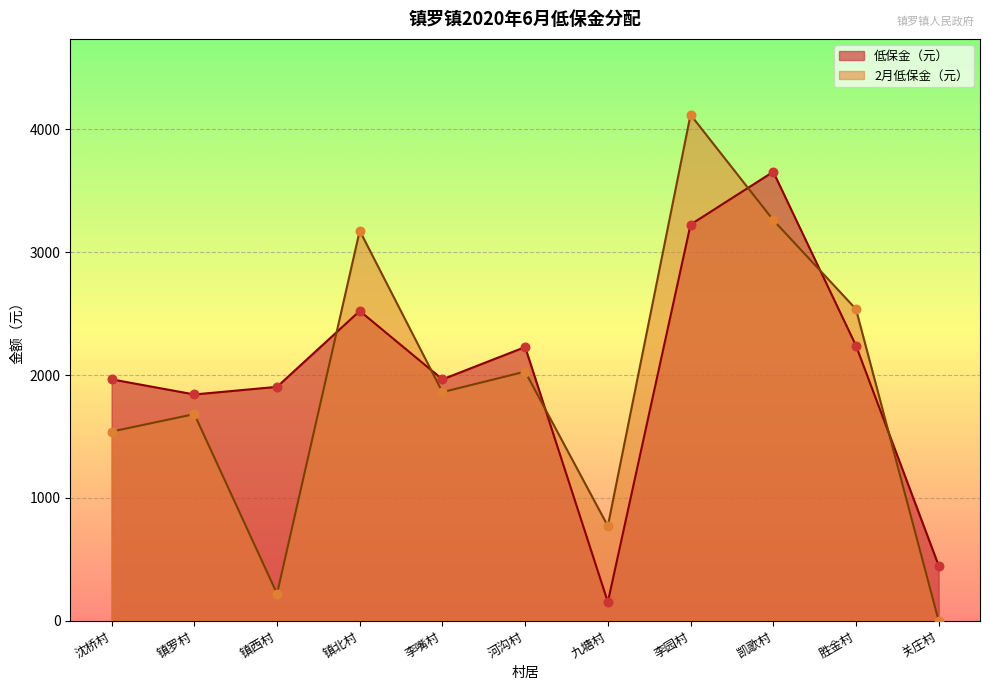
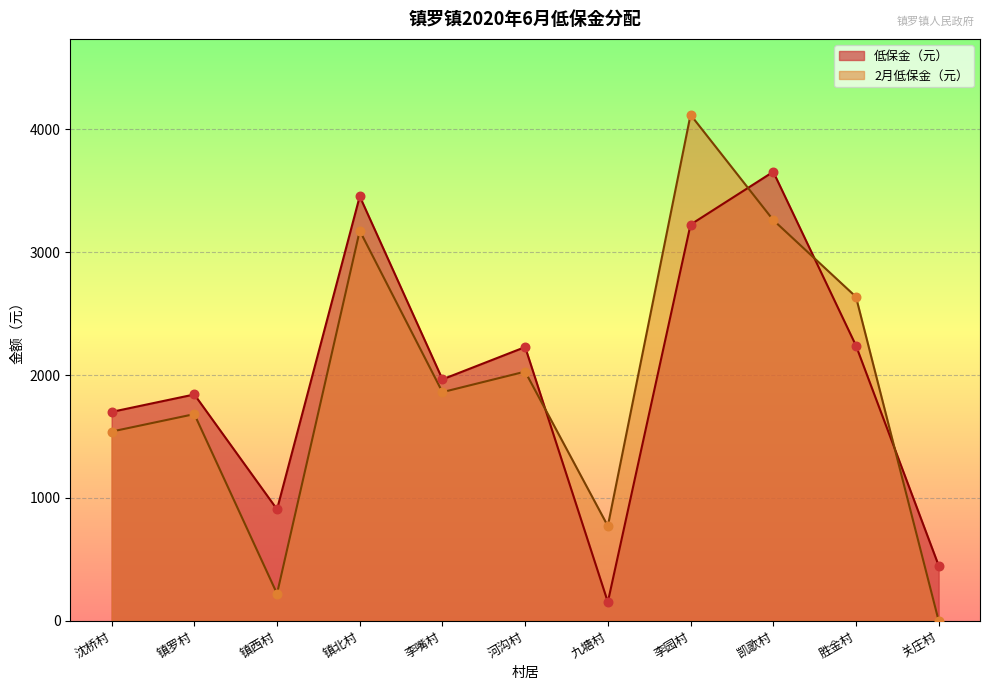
  {
    "低保金（元）": {
-     "沈桥村": 1970,
+     "沈桥村": 1700,
      "镇罗村": 1840,
-     "镇西村": 1900,
-     "镇北村": 2520,
+     "镇西村": 910,
+     "镇北村": 3460,
      "李嘴村": 1970,
      "河沟村": 2230,
      "九塘村": 150,
      "李园村": 3230,
      "凯歌村": 3660,
      "胜金村": 2240,
      "关庄村": 450
    },
    "2月低保金（元）": {
      "沈桥村": 1540,
      "镇罗村": 1680,
      "镇西村": 220,
      "镇北村": 3180,
      "李嘴村": 1860,
      "河沟村": 2030,
      "九塘村": 770,
      "李园村": 4120,
      "凯歌村": 3260,
-     "胜金村": 2540,
+     "胜金村": 2640,
      "关庄村": 0
    }
  }
